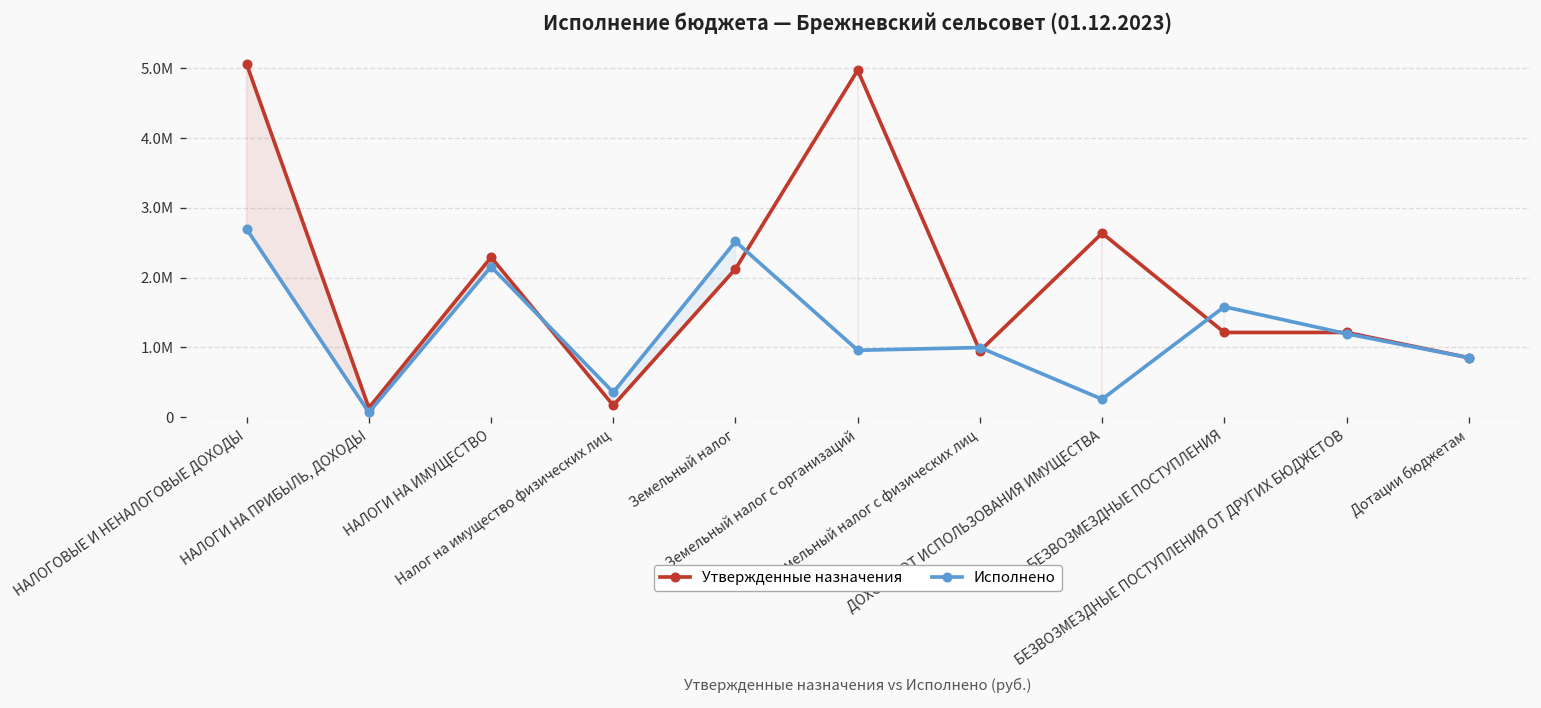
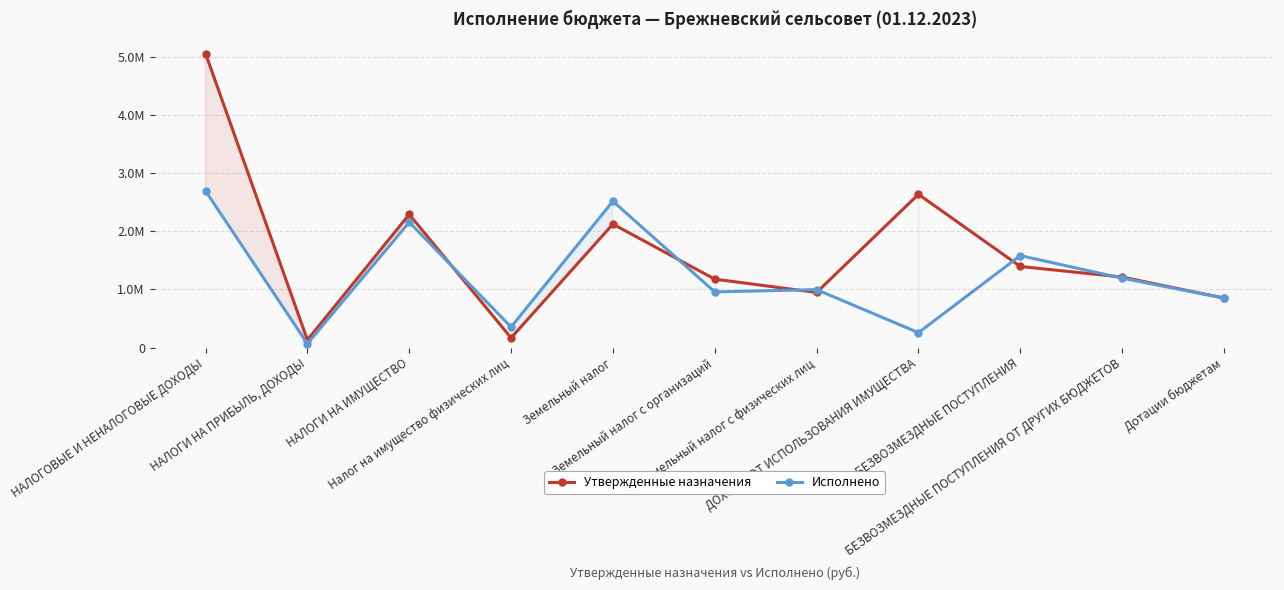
  {
    "Утвержденные назначения": {
      "НАЛОГОВЫЕ И НЕНАЛОГОВЫЕ ДОХОДЫ": 5100000,
      "НАЛОГИ НА ПРИБЫЛЬ, ДОХОДЫ": 100000,
      "НАЛОГИ НА ИМУЩЕСТВО": 2300000,
      "Налог на имущество физических лиц": 200000,
      "Земельный налог": 2100000,
-     "Земельный налог с организаций": 5000000,
+     "Земельный налог с организаций": 1200000,
      "Земельный налог с физических лиц": 900000,
      "ДОХОДЫ ОТ ИСПОЛЬЗОВАНИЯ ИМУЩЕСТВА": 2600000,
-     "БЕЗВОЗМЕЗДНЫЕ ПОСТУПЛЕНИЯ": 1200000
+     "БЕЗВОЗМЕЗДНЫЕ ПОСТУПЛЕНИЯ": 1400000
    },
    "Исполнено": {
      "НАЛОГОВЫЕ И НЕНАЛОГОВЫЕ ДОХОДЫ": 2700000,
      "НАЛОГИ НА ПРИБЫЛЬ, ДОХОДЫ": 100000,
      "НАЛОГИ НА ИМУЩЕСТВО": 2200000,
      "Налог на имущество физических лиц": 400000,
      "Земельный налог": 2500000,
      "Земельный налог с организаций": 1000000,
      "Земельный налог с физических лиц": 1000000,
      "ДОХОДЫ ОТ ИСПОЛЬЗОВАНИЯ ИМУЩЕСТВА": 300000,
      "БЕЗВОЗМЕЗДНЫЕ ПОСТУПЛЕНИЯ": 1600000
    }
  }
